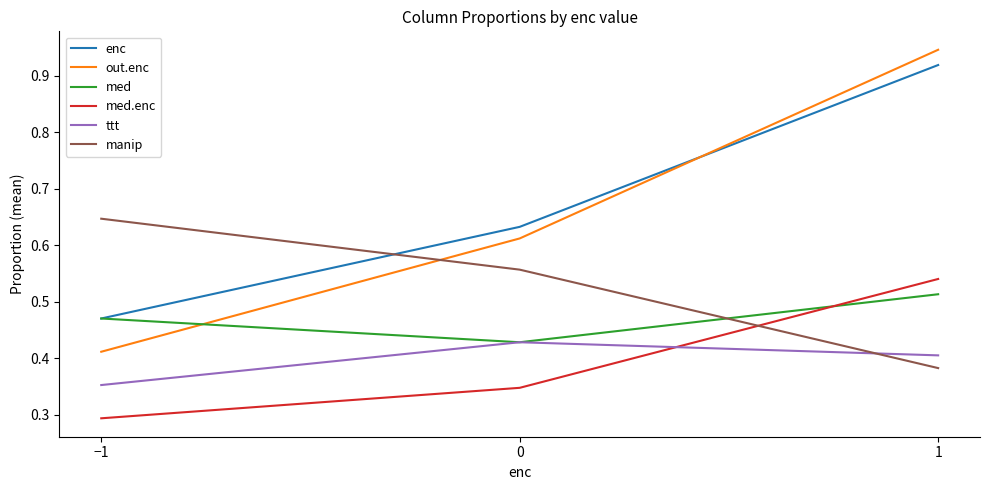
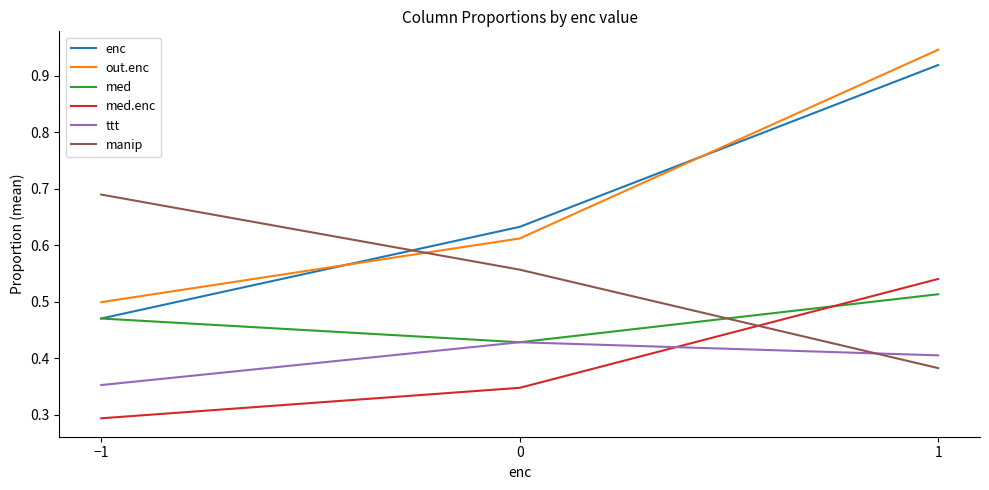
  {
    "enc": {
      "0": 0.63,
      "1": 0.92
    },
    "out.enc": {
-     "−1": 0.41,
+     "−1": 0.50,
      "0": 0.61,
      "1": 0.95
    },
    "med": {
      "1": 0.51
    },
    "med.enc": {
      "−1": 0.29,
      "0": 0.35,
      "1": 0.54
    },
    "ttt": {
      "−1": 0.35,
      "1": 0.41
    },
    "manip": {
-     "−1": 0.65,
+     "−1": 0.69,
      "0": 0.56,
      "1": 0.38
    }
  }
